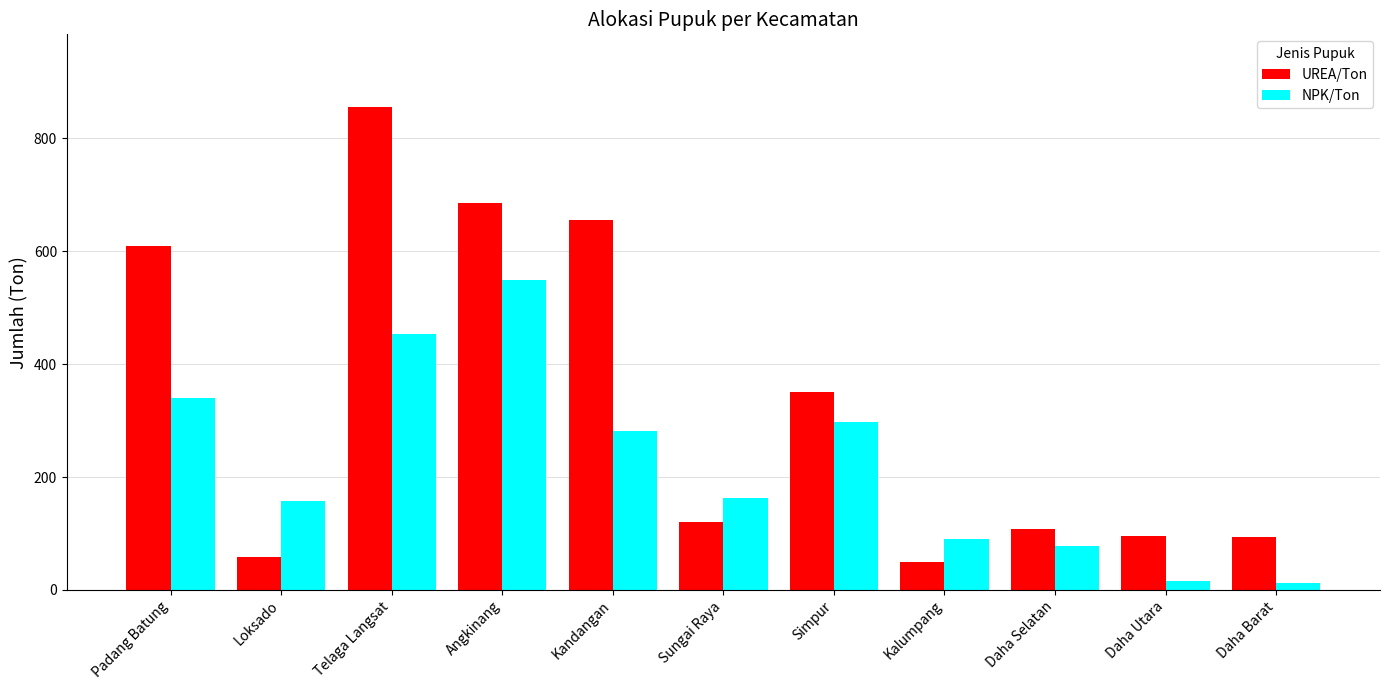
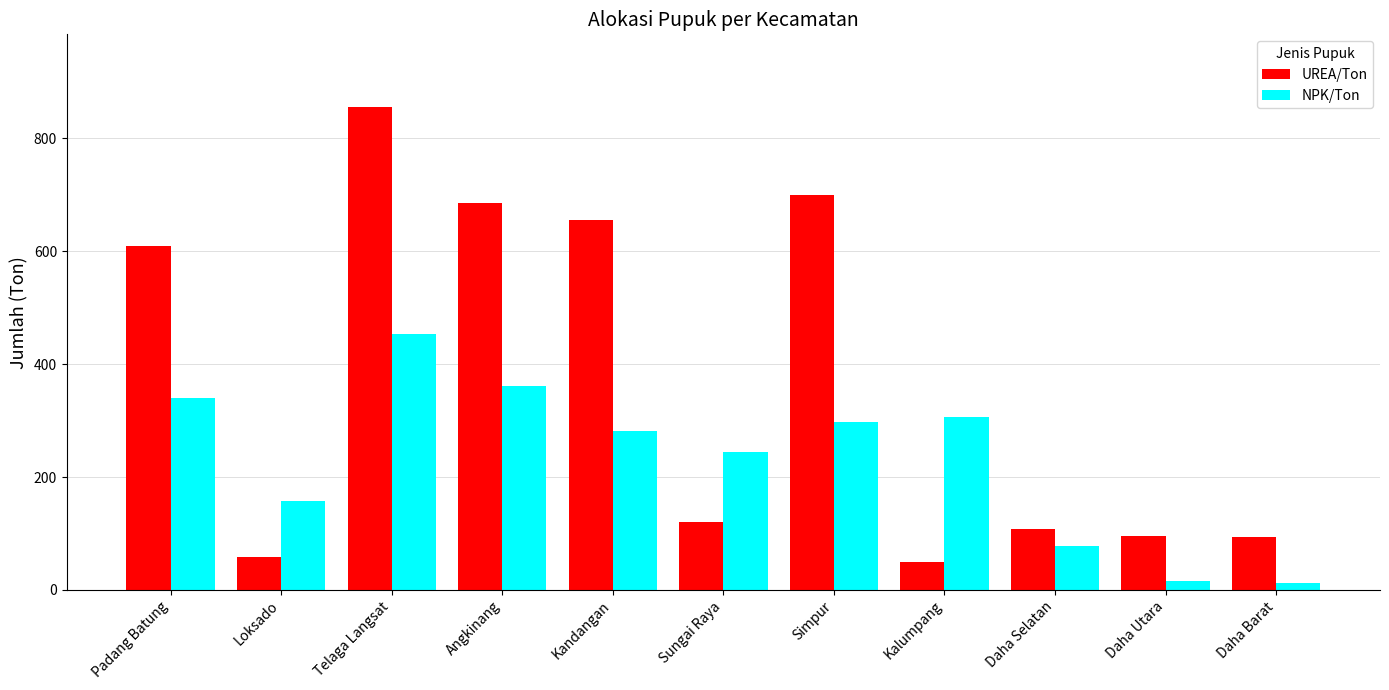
  {
    "UREA/Ton": {
      "Padang Batung": 610,
      "Loksado": 60,
      "Telaga Langsat": 860,
      "Angkinang": 690,
      "Kandangan": 660,
      "Sungai Raya": 120,
-     "Simpur": 350,
+     "Simpur": 700,
      "Kalumpang": 50,
      "Daha Selatan": 110,
      "Daha Utara": 100,
      "Daha Barat": 90
    },
    "NPK/Ton": {
      "Padang Batung": 340,
      "Loksado": 160,
      "Telaga Langsat": 450,
-     "Angkinang": 550,
+     "Angkinang": 360,
      "Kandangan": 280,
-     "Sungai Raya": 160,
+     "Sungai Raya": 250,
      "Simpur": 300,
-     "Kalumpang": 90,
+     "Kalumpang": 310,
      "Daha Selatan": 80,
      "Daha Utara": 20,
      "Daha Barat": 10
    }
  }
